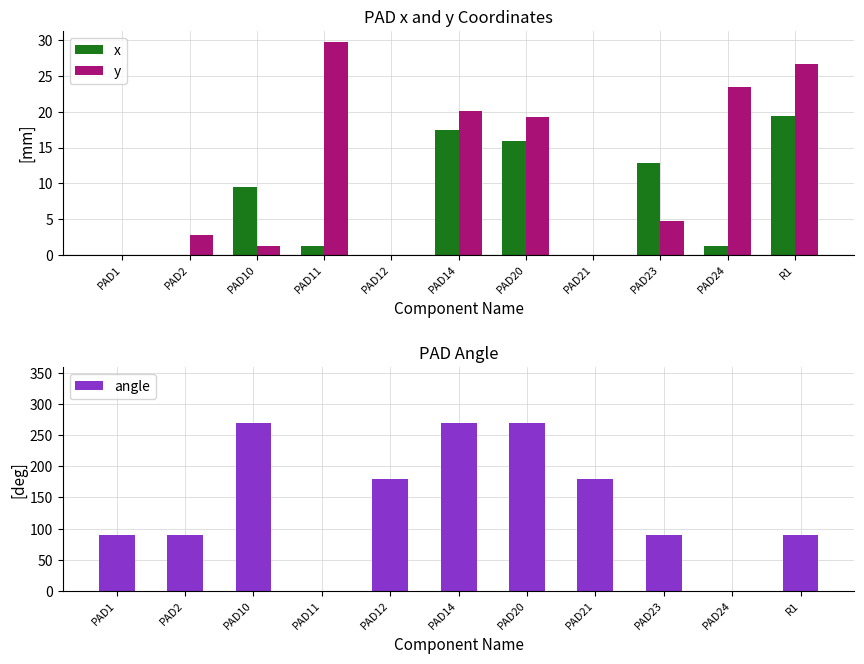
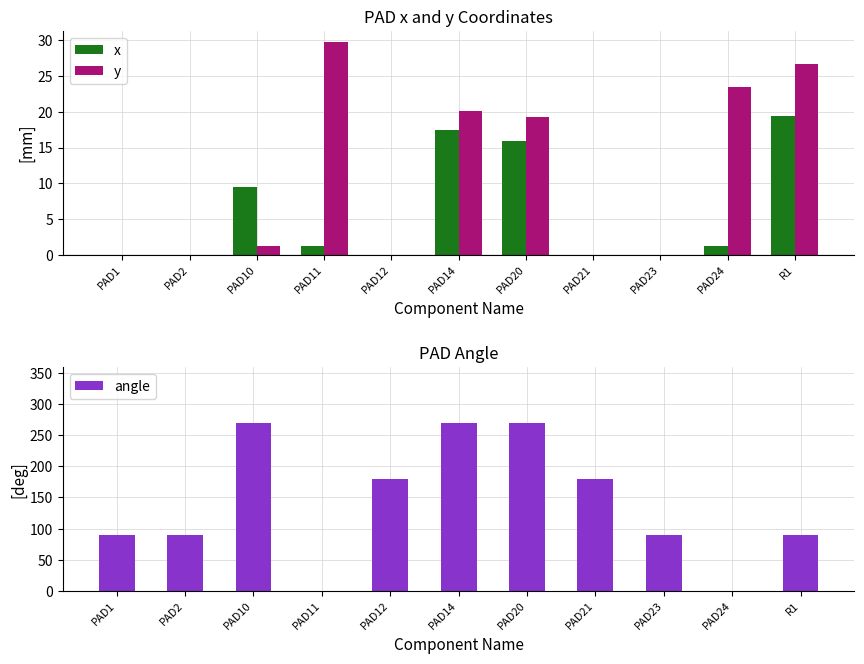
  {
    "PAD x and y Coordinates": {
      "x": {
        "PAD1": 0,
        "PAD2": 0,
        "PAD10": 10,
        "PAD11": 1,
        "PAD12": 0,
        "PAD14": 17,
        "PAD20": 16,
        "PAD21": 0,
-       "PAD23": 13,
+       "PAD23": 0,
        "PAD24": 1,
        "R1": 19
      },
      "y": {
        "PAD1": 0,
-       "PAD2": 3,
+       "PAD2": 0,
        "PAD10": 1,
        "PAD11": 30,
        "PAD12": 0,
        "PAD14": 20,
        "PAD20": 19,
        "PAD21": 0,
-       "PAD23": 5,
+       "PAD23": 0,
        "PAD24": 24,
        "R1": 27
      }
    },
    "PAD Angle": {
      "PAD1": 90,
      "PAD2": 90,
      "PAD10": 270,
      "PAD11": 0,
      "PAD12": 180,
      "PAD14": 270,
      "PAD20": 270,
      "PAD21": 180,
      "PAD23": 90,
      "PAD24": 0,
      "R1": 90
    }
  }
